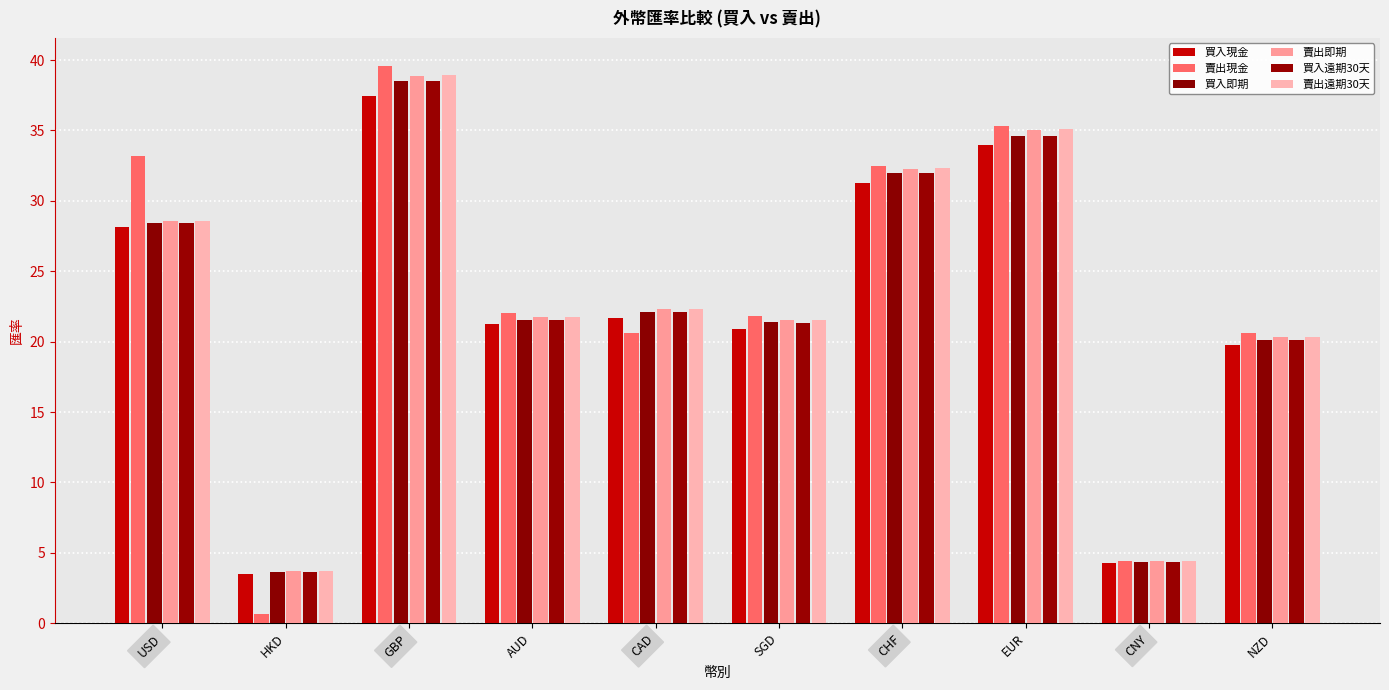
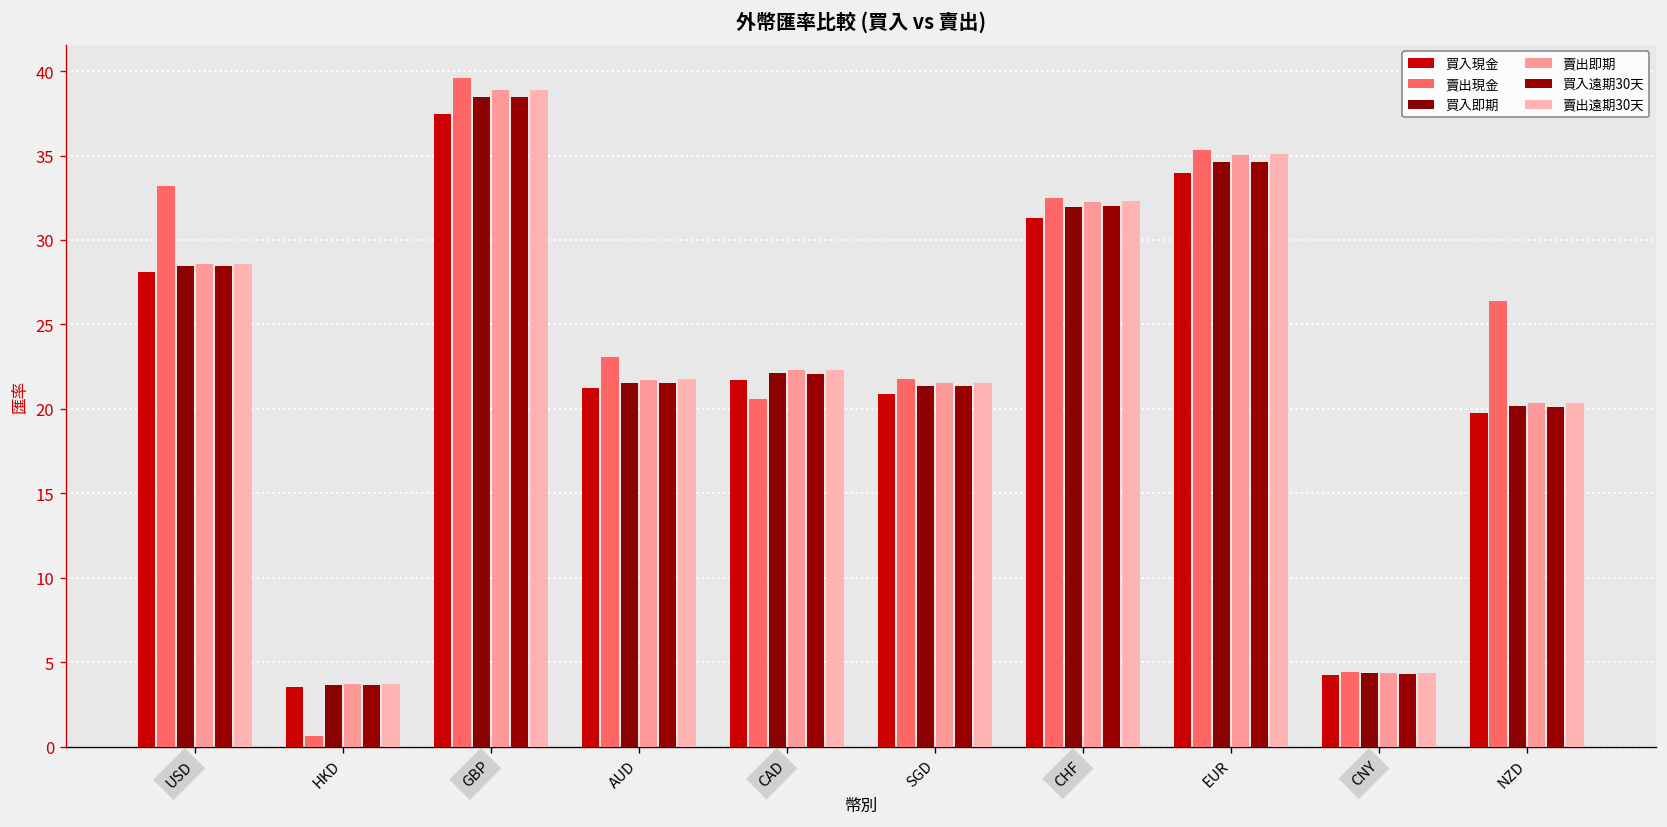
  {
    "賣出現金": {
      "USD": 33.2,
      "HKD": 0.6,
      "GBP": 39.6,
-     "AUD": 22.0,
+     "AUD": 23.1,
      "CAD": 20.6,
      "SGD": 21.8,
      "CHF": 32.5,
      "EUR": 35.3,
      "CNY": 4.4,
-     "NZD": 20.6
+     "NZD": 26.4
    }
  }
